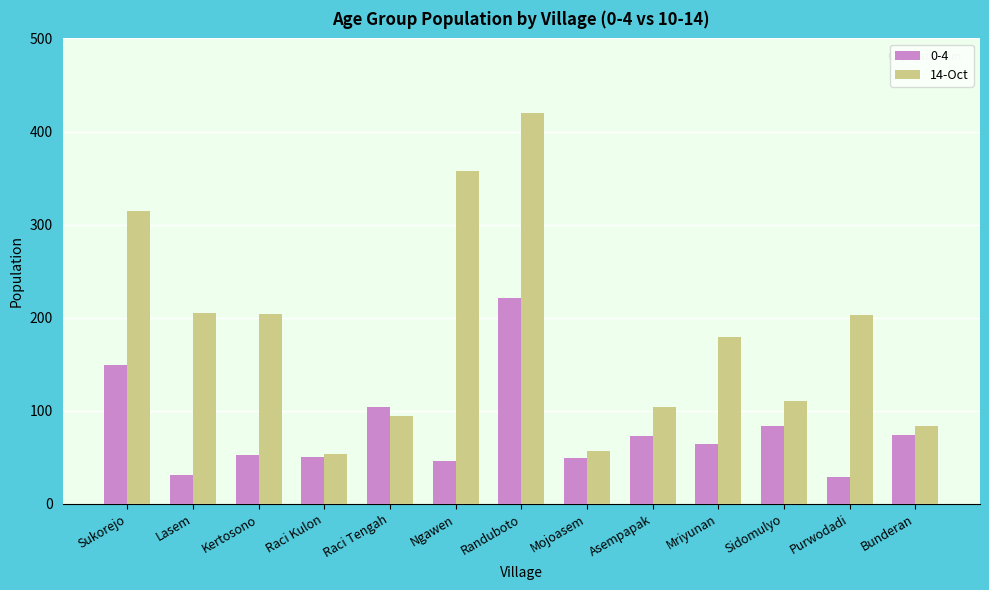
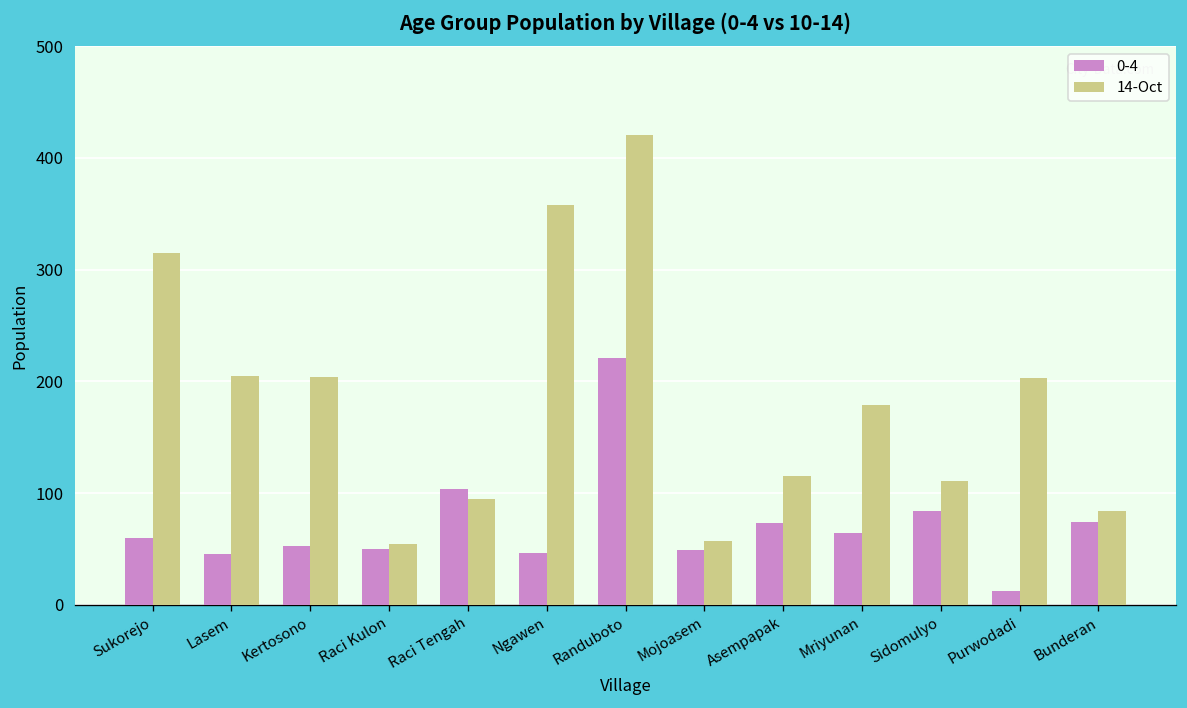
  {
    "0-4": {
-     "Sukorejo": 150,
-     "Lasem": 30,
+     "Sukorejo": 60,
+     "Lasem": 50,
      "Kertosono": 50,
      "Raci Kulon": 50,
      "Raci Tengah": 100,
      "Ngawen": 50,
      "Randuboto": 220,
      "Mojoasem": 50,
      "Asempapak": 70,
      "Mriyunan": 60,
      "Sidomulyo": 80,
-     "Purwodadi": 30,
+     "Purwodadi": 10,
      "Bunderan": 70
    },
    "14-Oct": {
      "Sukorejo": 320,
      "Lasem": 210,
      "Kertosono": 200,
      "Raci Kulon": 50,
      "Raci Tengah": 100,
      "Ngawen": 360,
      "Randuboto": 420,
      "Mojoasem": 60,
-     "Asempapak": 100,
+     "Asempapak": 120,
      "Mriyunan": 180,
      "Sidomulyo": 110,
      "Purwodadi": 200,
      "Bunderan": 80
    }
  }
